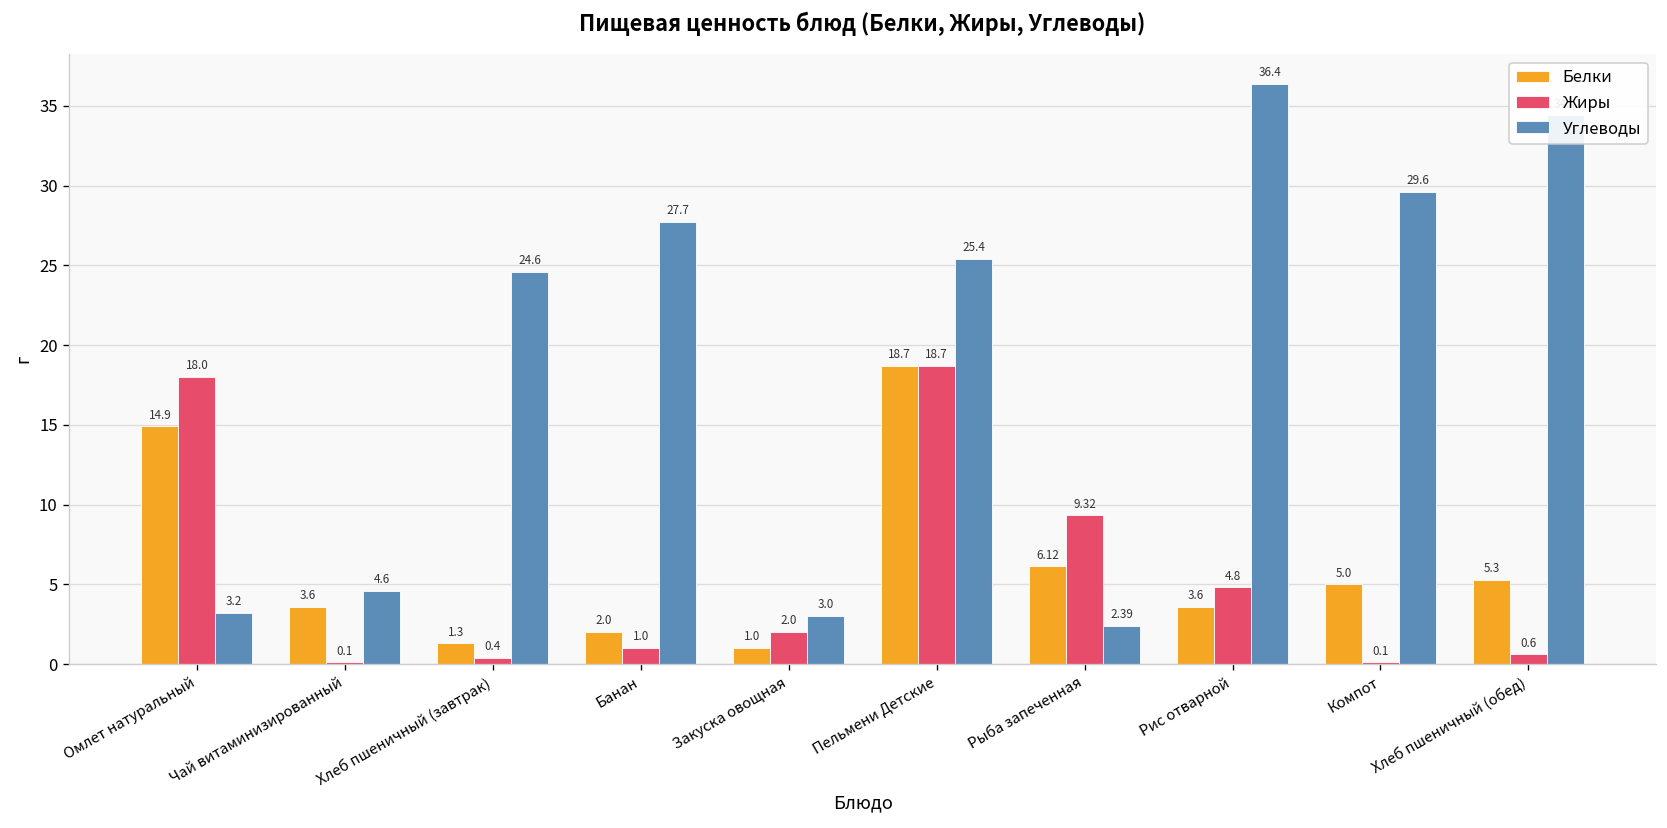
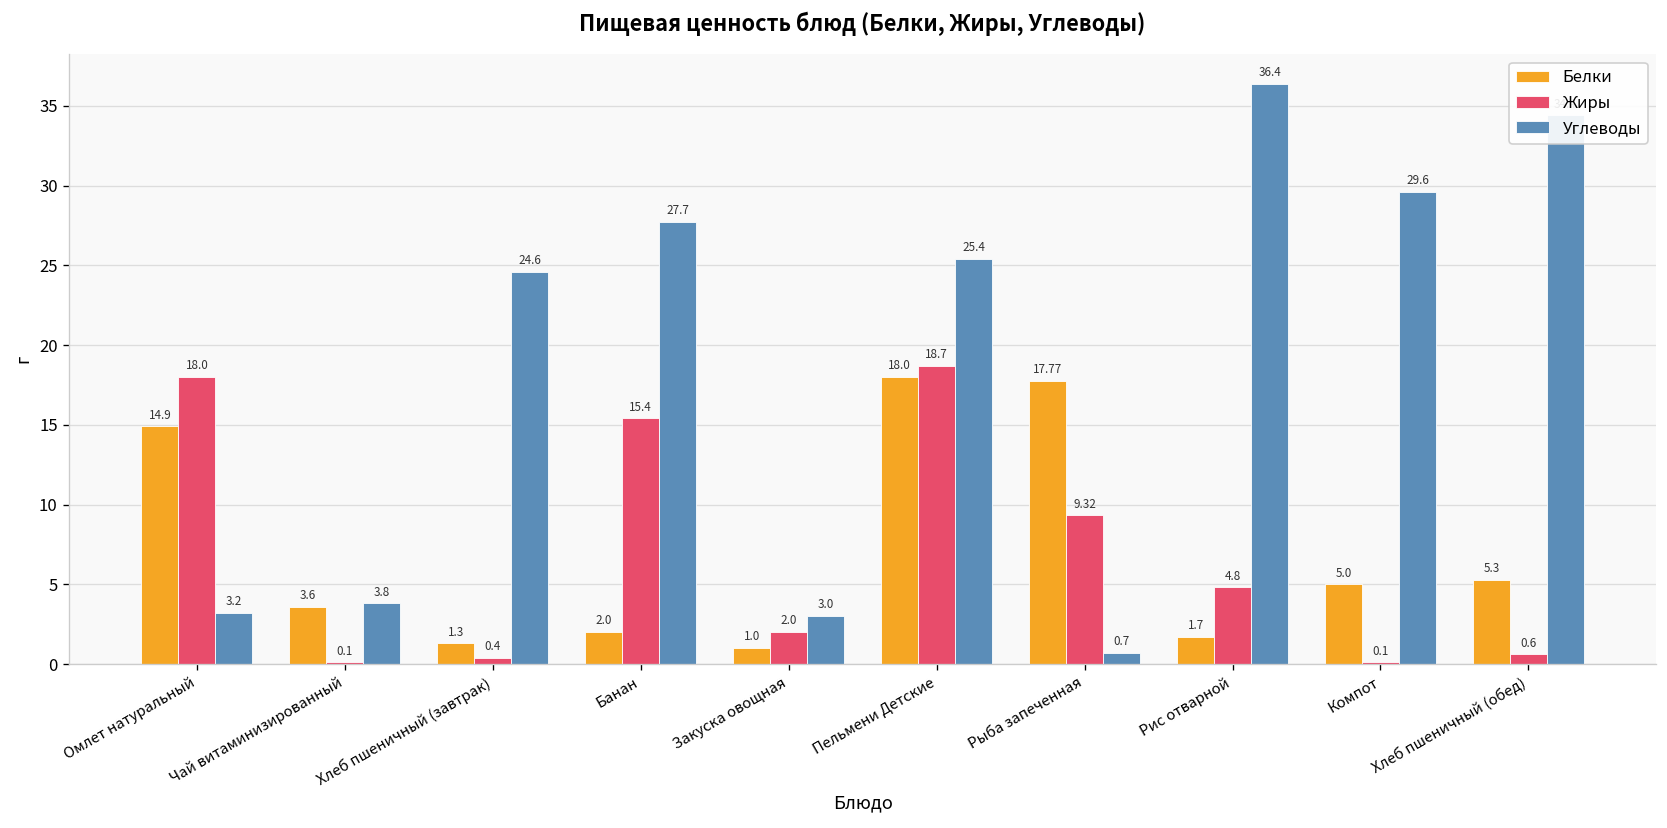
  {
    "Белки": {
      "Омлет натуральный": 14.9,
      "Чай витаминизированный": 3.6,
      "Хлеб пшеничный (завтрак)": 1.3,
      "Банан": 2.0,
      "Закуска овощная": 1.0,
-     "Пельмени Детские": 18.7,
-     "Рыба запеченная": 6.12,
-     "Рис отварной": 3.6,
+     "Пельмени Детские": 18.0,
+     "Рыба запеченная": 17.77,
+     "Рис отварной": 1.7,
      "Компот": 5.0,
      "Хлеб пшеничный (обед)": 5.3
    },
    "Жиры": {
      "Омлет натуральный": 18.0,
      "Чай витаминизированный": 0.1,
      "Хлеб пшеничный (завтрак)": 0.4,
-     "Банан": 1.0,
+     "Банан": 15.4,
      "Закуска овощная": 2.0,
      "Пельмени Детские": 18.7,
      "Рыба запеченная": 9.32,
      "Рис отварной": 4.8,
      "Компот": 0.1,
      "Хлеб пшеничный (обед)": 0.6
    },
    "Углеводы": {
      "Омлет натуральный": 3.2,
-     "Чай витаминизированный": 4.6,
+     "Чай витаминизированный": 3.8,
      "Хлеб пшеничный (завтрак)": 24.6,
      "Банан": 27.7,
      "Закуска овощная": 3.0,
      "Пельмени Детские": 25.4,
-     "Рыба запеченная": 2.39,
+     "Рыба запеченная": 0.7,
      "Рис отварной": 36.4,
      "Компот": 29.6
    }
  }
